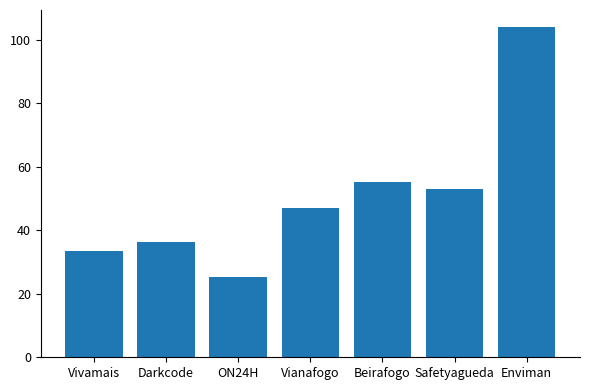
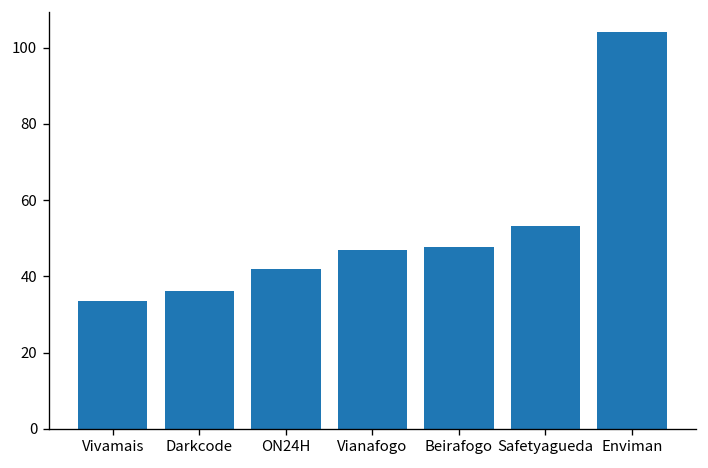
  {
    "Vivamais": 34,
    "Darkcode": 36,
-   "ON24H": 25,
+   "ON24H": 42,
    "Vianafogo": 47,
-   "Beirafogo": 55,
+   "Beirafogo": 48,
    "Safetyagueda": 53,
    "Enviman": 104
  }
